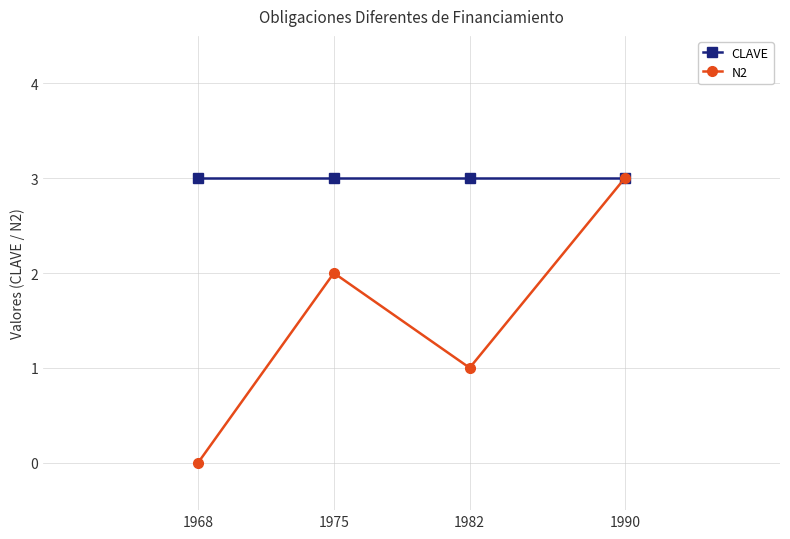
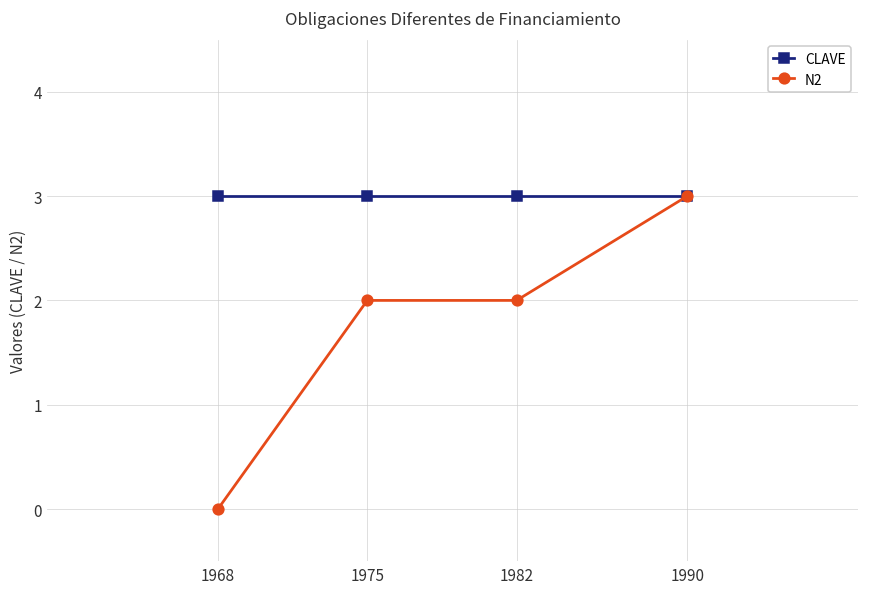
  {
    "CLAVE": {
      "1968": 3,
      "1975": 3,
      "1982": 3
    },
    "N2": {
      "1968": 0,
      "1975": 2,
-     "1982": 1
+     "1982": 2
    }
  }
